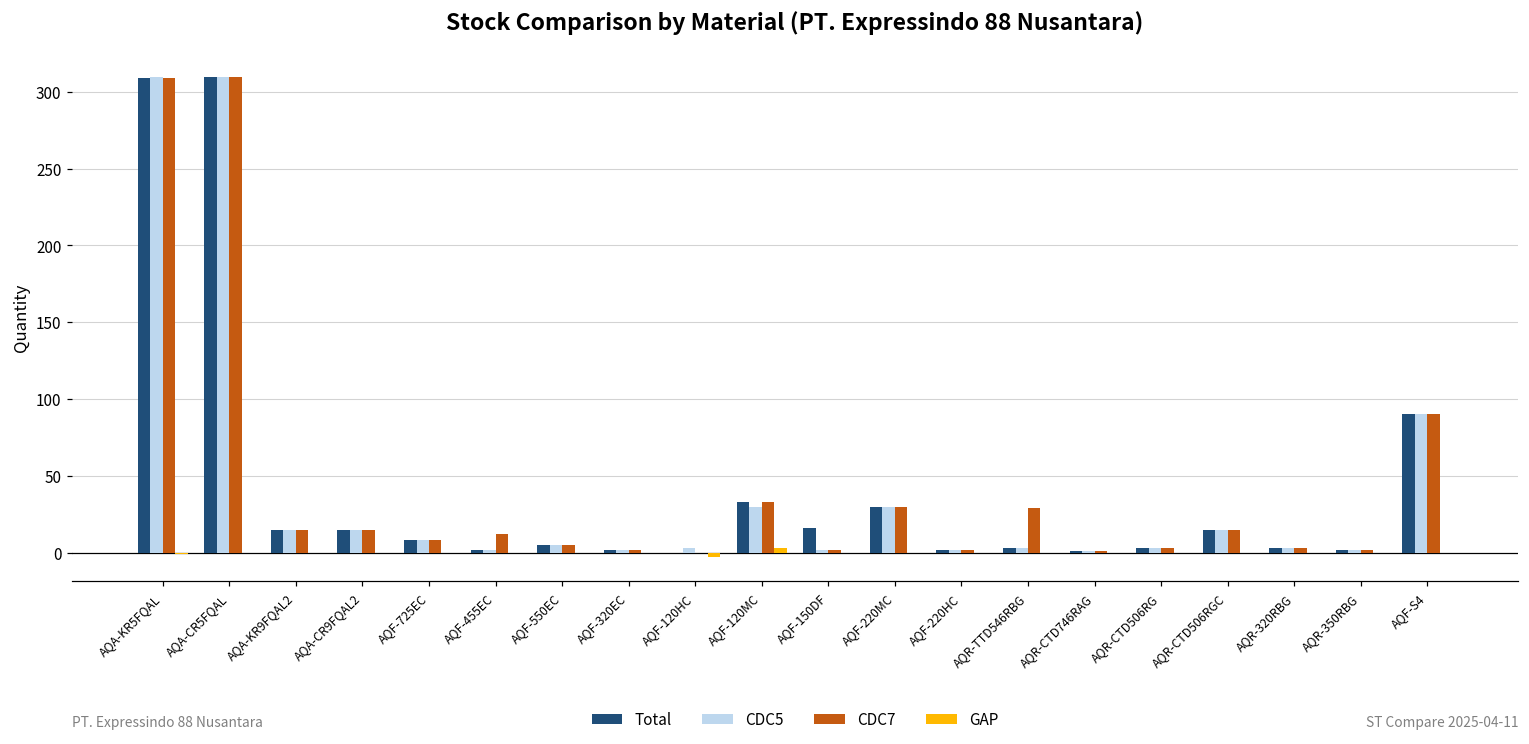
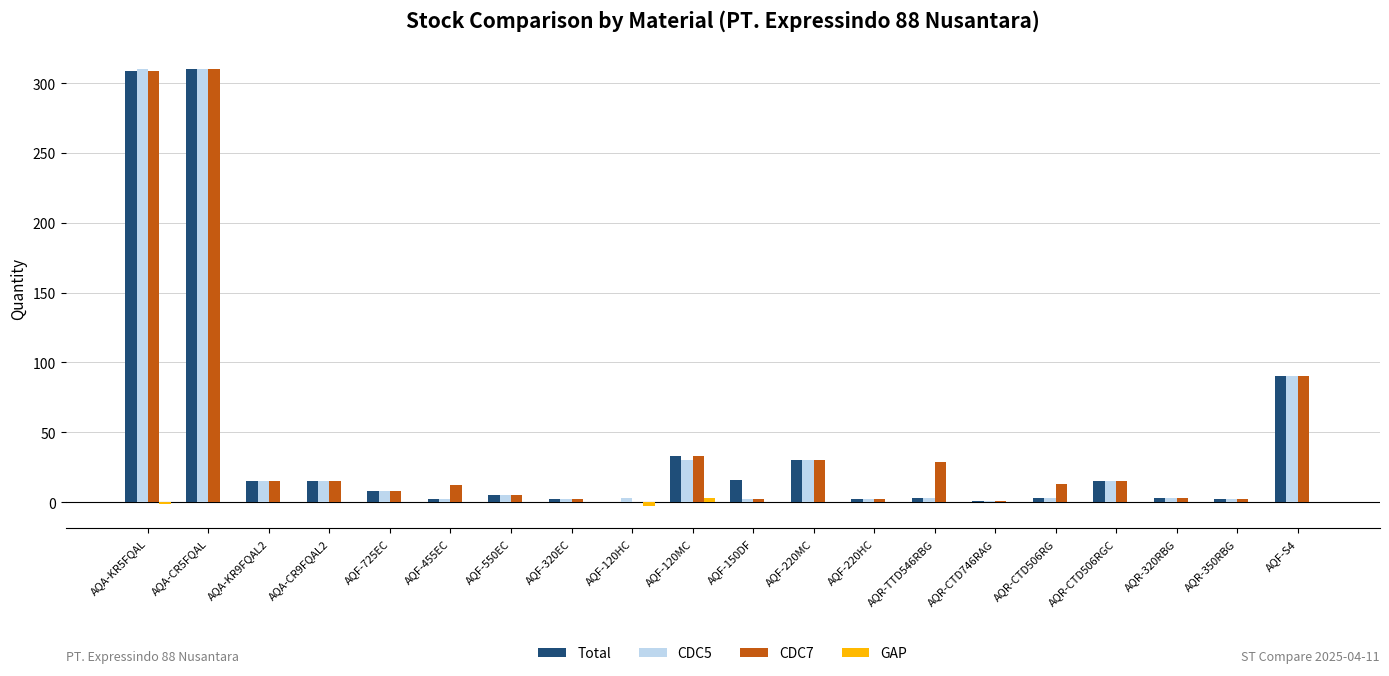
  {
    "Total": {
      "AQA-KR5FQAL": 309,
      "AQA-CR5FQAL": 310,
      "AQA-KR9FQAL2": 15,
      "AQA-CR9FQAL2": 15,
      "AQF-725EC": 8,
      "AQF-455EC": 2,
      "AQF-550EC": 5,
      "AQF-320EC": 2,
      "AQF-120HC": 0,
      "AQF-120MC": 33,
      "AQF-150DF": 16,
      "AQF-220MC": 30,
      "AQF-220HC": 2,
      "AQR-TTD546RBG": 3,
      "AQR-CTD506RG": 3,
      "AQR-CTD506RGC": 15,
      "AQR-320RBG": 3,
      "AQR-350RBG": 2,
      "AQF-S4": 90
    },
    "CDC5": {
      "AQA-KR5FQAL": 310,
      "AQA-CR5FQAL": 310,
      "AQA-KR9FQAL2": 15,
      "AQA-CR9FQAL2": 15,
      "AQF-725EC": 8,
      "AQF-455EC": 2,
      "AQF-550EC": 5,
      "AQF-320EC": 2,
      "AQF-120HC": 3,
      "AQF-120MC": 30,
      "AQF-150DF": 2,
      "AQF-220MC": 30,
      "AQF-220HC": 2,
      "AQR-TTD546RBG": 3,
      "AQR-CTD506RG": 3,
      "AQR-CTD506RGC": 15,
      "AQR-320RBG": 3,
      "AQR-350RBG": 2,
      "AQF-S4": 90
    },
    "CDC7": {
      "AQA-KR5FQAL": 309,
      "AQA-CR5FQAL": 310,
      "AQA-KR9FQAL2": 15,
      "AQA-CR9FQAL2": 15,
      "AQF-725EC": 8,
      "AQF-455EC": 12,
      "AQF-550EC": 5,
      "AQF-320EC": 2,
      "AQF-120HC": 0,
      "AQF-120MC": 33,
      "AQF-150DF": 2,
      "AQF-220MC": 30,
      "AQF-220HC": 2,
      "AQR-TTD546RBG": 29,
-     "AQR-CTD506RG": 3,
+     "AQR-CTD506RG": 13,
      "AQR-CTD506RGC": 15,
      "AQR-320RBG": 3,
      "AQR-350RBG": 2,
      "AQF-S4": 90
    },
    "GAP": {
      "AQA-CR5FQAL": 0,
      "AQA-KR9FQAL2": 0,
      "AQA-CR9FQAL2": 0,
      "AQF-725EC": 0,
      "AQF-455EC": 0,
      "AQF-550EC": 0,
      "AQF-320EC": 0,
      "AQF-120HC": -3,
      "AQF-120MC": 3,
      "AQF-150DF": 0,
      "AQF-220MC": 0,
      "AQF-220HC": 0,
      "AQR-TTD546RBG": 0,
      "AQR-CTD746RAG": 0,
      "AQR-CTD506RG": 0,
      "AQR-CTD506RGC": 0,
      "AQR-320RBG": 0,
      "AQR-350RBG": 0,
      "AQF-S4": 0
    }
  }
